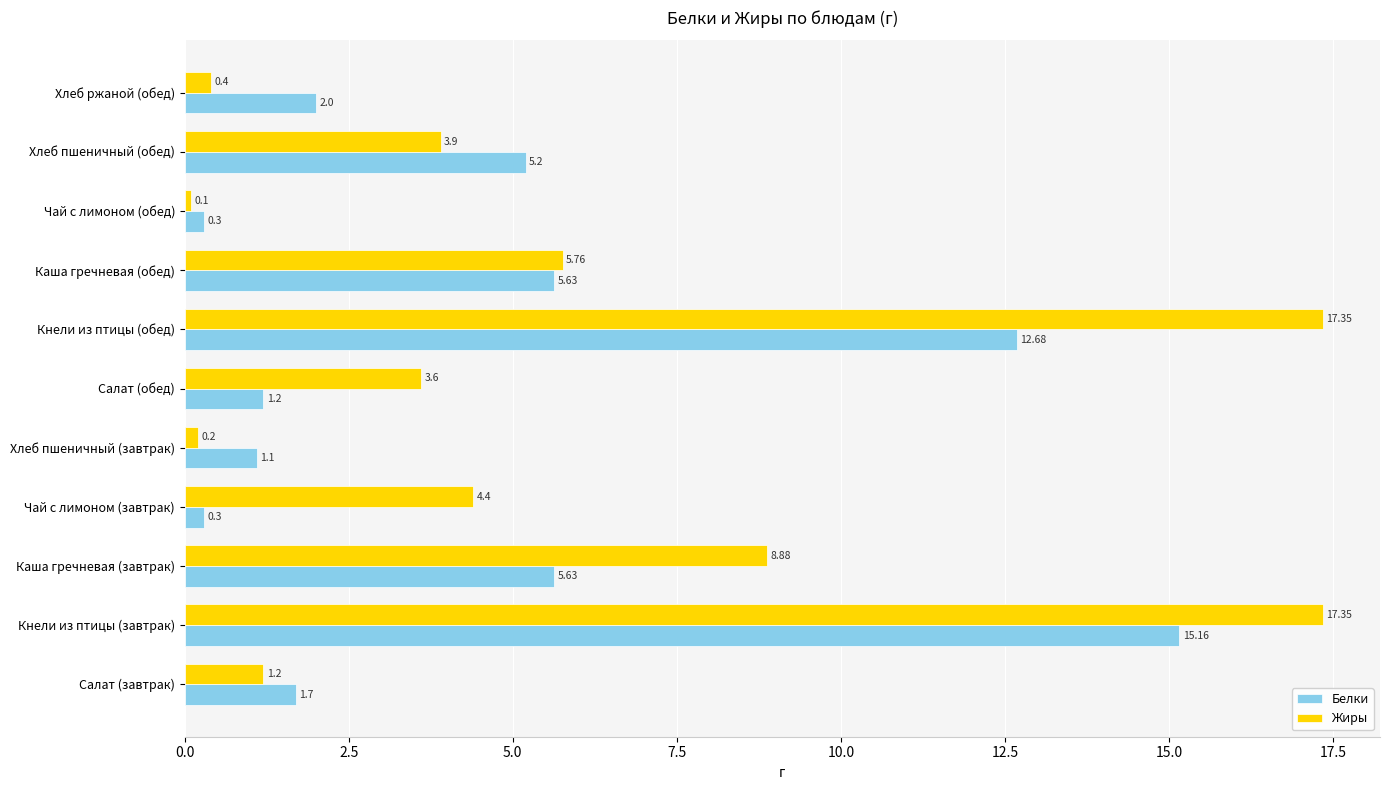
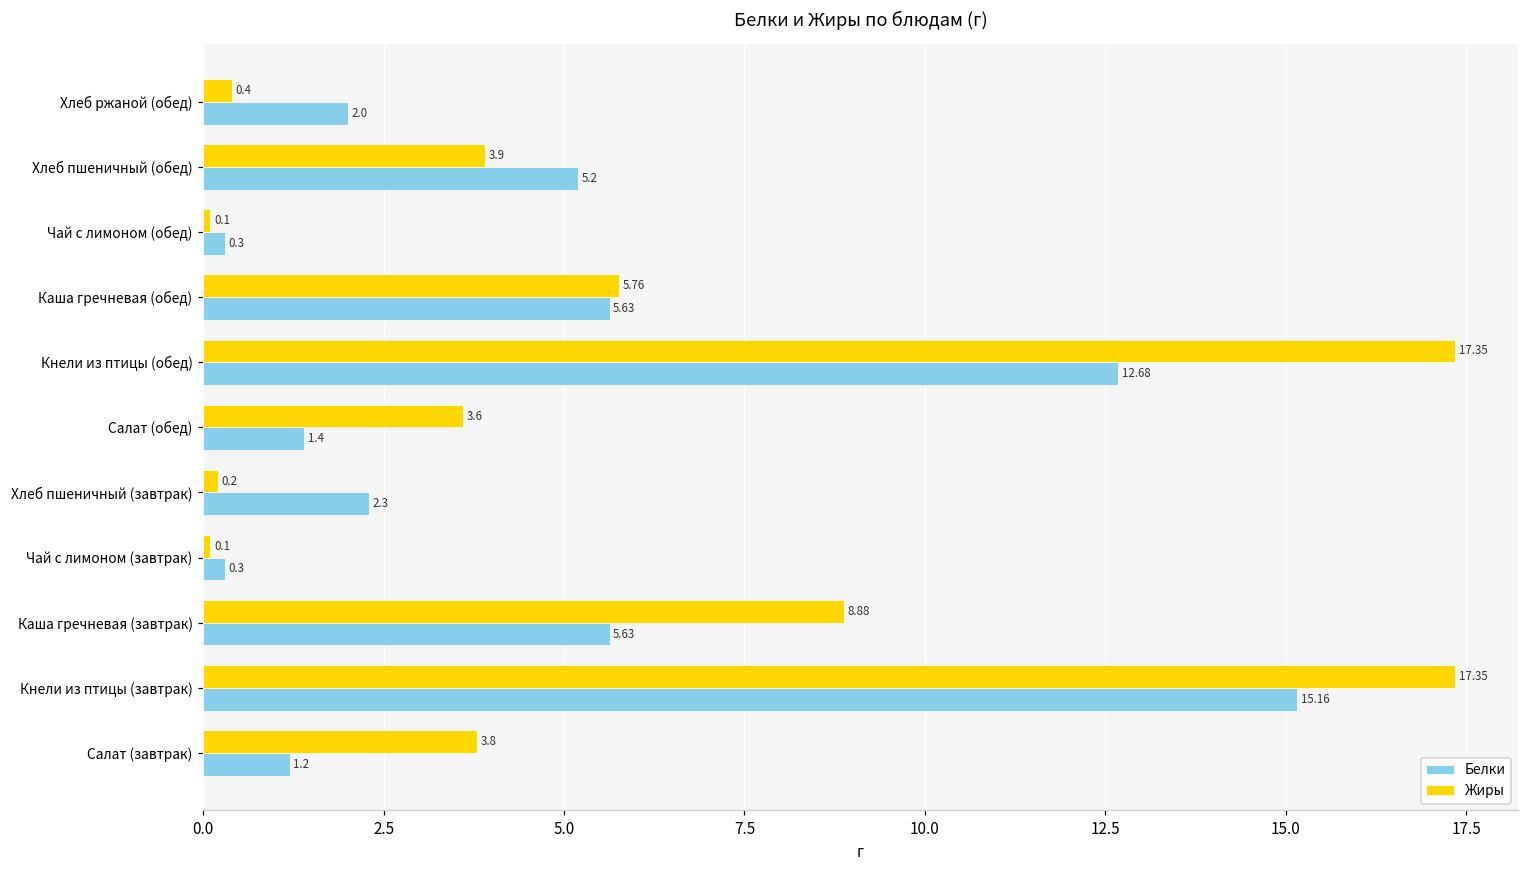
  {
    "Белки": {
      "Хлеб ржаной (обед)": 2.0,
      "Хлеб пшеничный (обед)": 5.2,
      "Чай с лимоном (обед)": 0.3,
      "Каша гречневая (обед)": 5.63,
      "Кнели из птицы (обед)": 12.68,
-     "Салат (обед)": 1.2,
-     "Хлеб пшеничный (завтрак)": 1.1,
+     "Салат (обед)": 1.4,
+     "Хлеб пшеничный (завтрак)": 2.3,
      "Чай с лимоном (завтрак)": 0.3,
      "Каша гречневая (завтрак)": 5.63,
      "Кнели из птицы (завтрак)": 15.16,
-     "Салат (завтрак)": 1.7
+     "Салат (завтрак)": 1.2
    },
    "Жиры": {
      "Хлеб ржаной (обед)": 0.4,
      "Хлеб пшеничный (обед)": 3.9,
      "Чай с лимоном (обед)": 0.1,
      "Каша гречневая (обед)": 5.76,
      "Кнели из птицы (обед)": 17.35,
      "Салат (обед)": 3.6,
      "Хлеб пшеничный (завтрак)": 0.2,
-     "Чай с лимоном (завтрак)": 4.4,
+     "Чай с лимоном (завтрак)": 0.1,
      "Каша гречневая (завтрак)": 8.88,
      "Кнели из птицы (завтрак)": 17.35,
-     "Салат (завтрак)": 1.2
+     "Салат (завтрак)": 3.8
    }
  }
